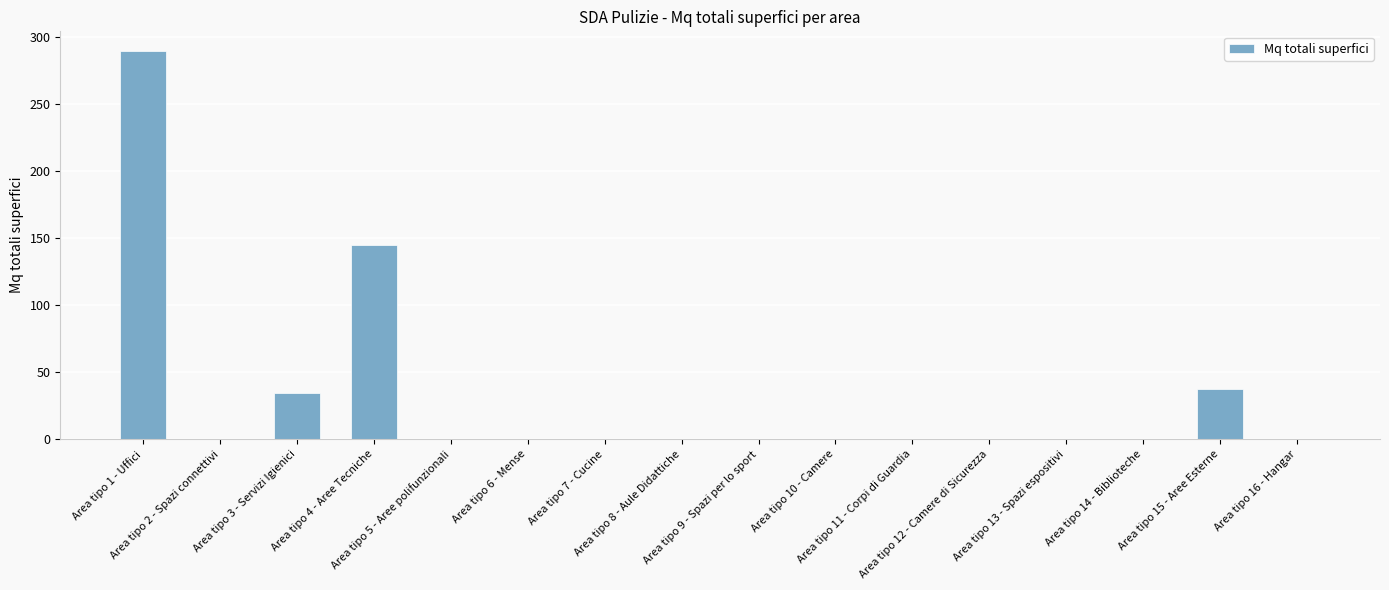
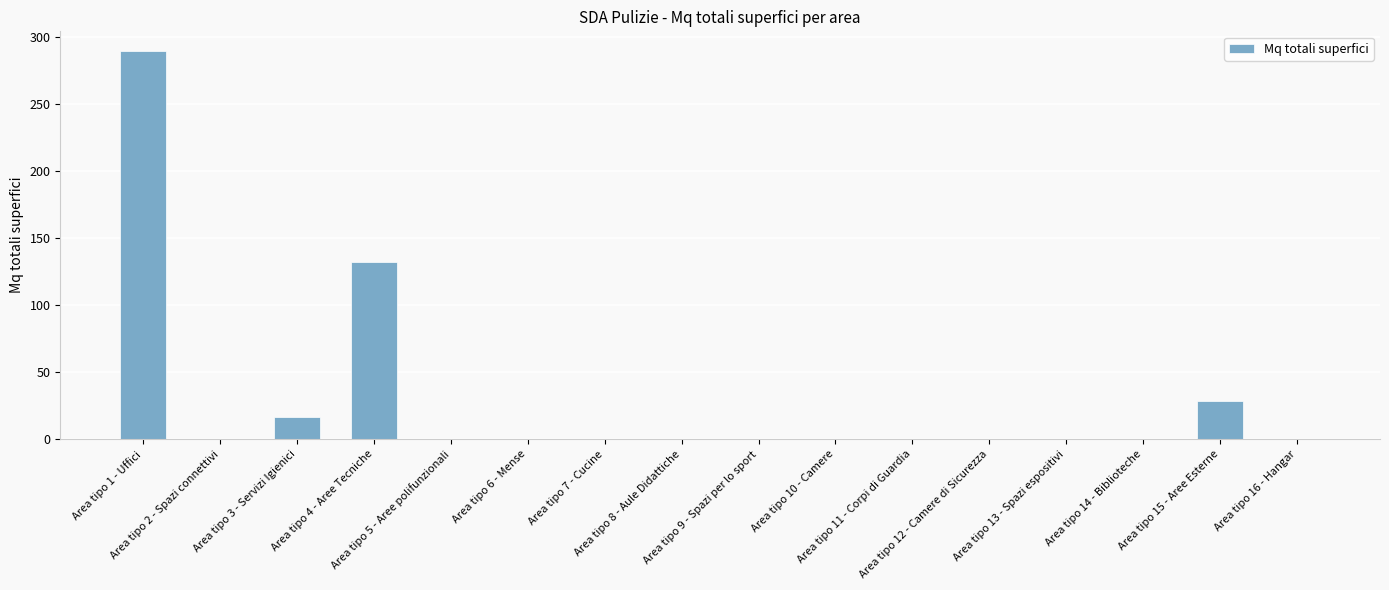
  {
    "Area tipo 1 - Uffici": 290,
    "Area tipo 2 - Spazi connettivi": 0,
-   "Area tipo 3 - Servizi Igienici": 35,
-   "Area tipo 4 - Aree Tecniche": 145,
+   "Area tipo 3 - Servizi Igienici": 16,
+   "Area tipo 4 - Aree Tecniche": 132,
    "Area tipo 5 - Aree polifunzionali": 0,
    "Area tipo 6 - Mense": 0,
    "Area tipo 7 - Cucine": 0,
    "Area tipo 8 - Aule Didattiche": 0,
    "Area tipo 9 - Spazi per lo sport": 0,
    "Area tipo 10 - Camere": 0,
    "Area tipo 11 - Corpi di Guardia": 0,
    "Area tipo 12 - Camere di Sicurezza": 0,
    "Area tipo 13 - Spazi espositivi": 0,
    "Area tipo 14 - Biblioteche": 0,
-   "Area tipo 15 - Aree Esterne": 37,
+   "Area tipo 15 - Aree Esterne": 28,
    "Area tipo 16 - Hangar": 0
  }
